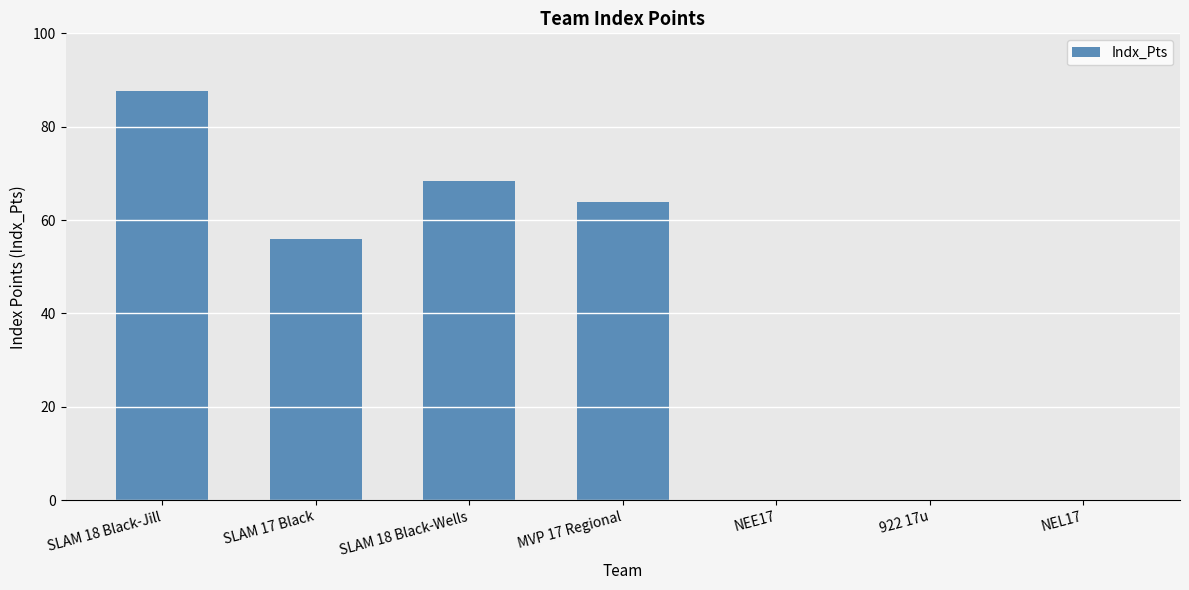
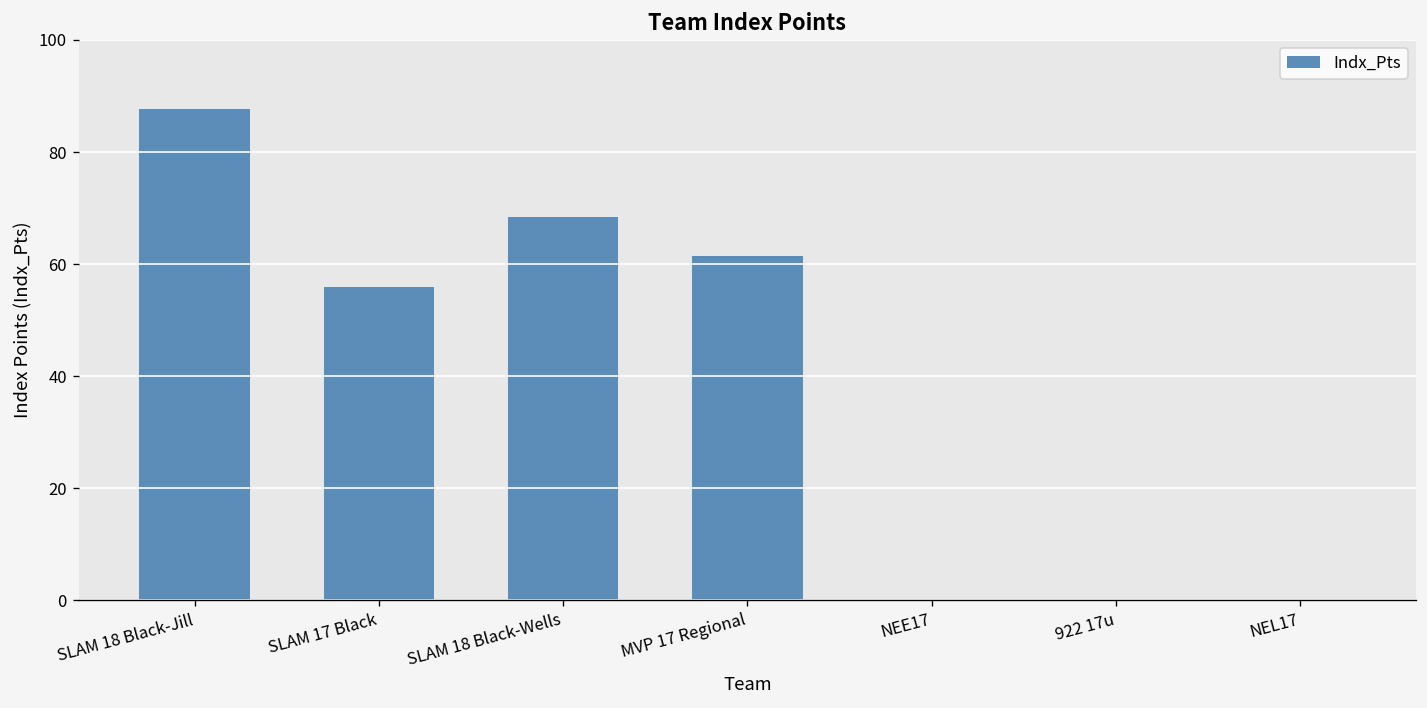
  {
    "SLAM 18 Black-Jill": 88,
    "SLAM 17 Black": 56,
    "SLAM 18 Black-Wells": 68,
-   "MVP 17 Regional": 64,
+   "MVP 17 Regional": 61,
    "NEE17": 0,
    "922 17u": 0,
    "NEL17": 0
  }
